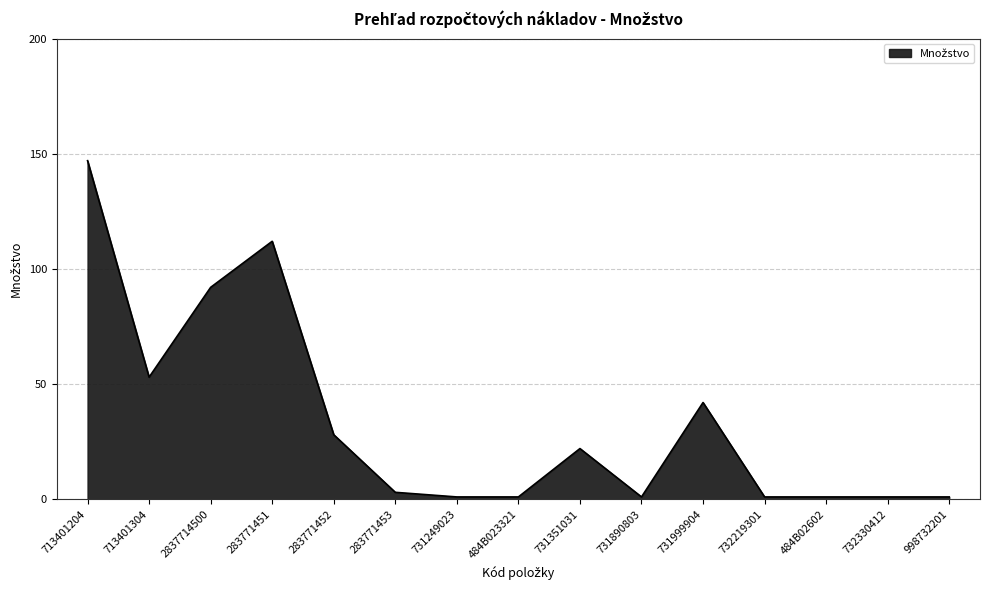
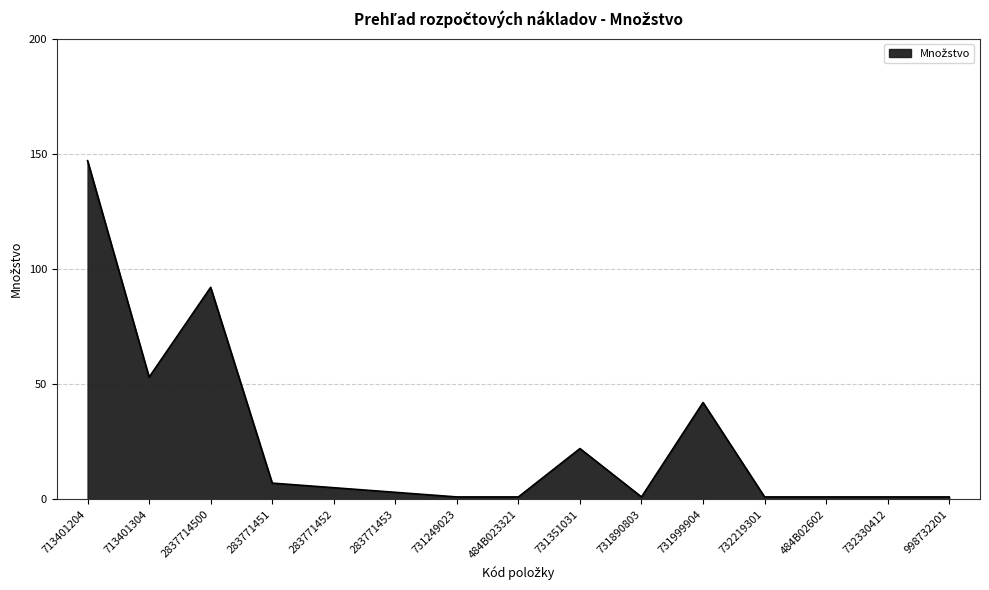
  {
    "713401204": 147,
    "713401304": 53,
    "2837714500": 92,
-   "283771451": 112,
-   "283771452": 28,
+   "283771451": 7,
+   "283771452": 5,
    "283771453": 3,
    "731249023": 1,
    "484B023321": 1,
    "731351031": 22,
    "731890803": 1,
    "731999904": 42,
    "732219301": 1,
    "484B02602": 1,
    "732330412": 1,
    "998732201": 1
  }
